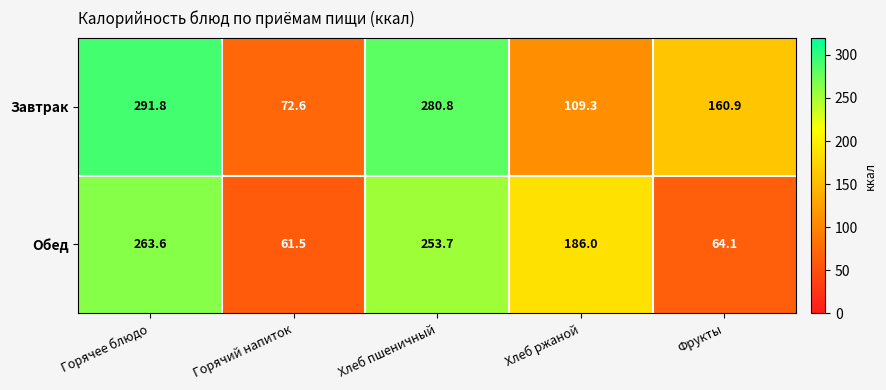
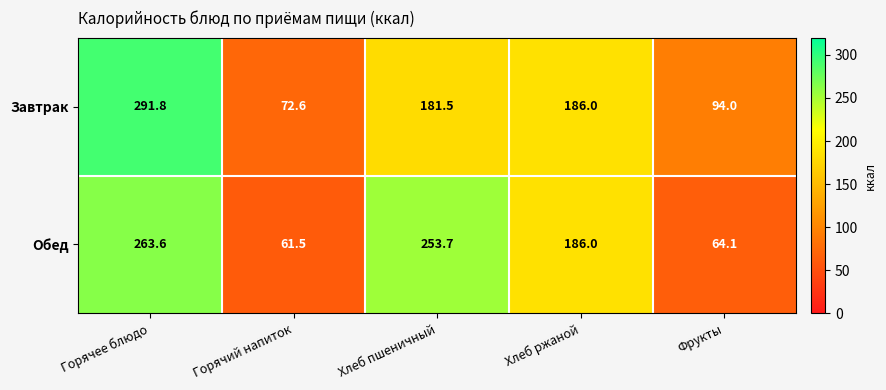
  {
    "Завтрак": {
      "Горячее блюдо": 291.8,
      "Горячий напиток": 72.6,
-     "Хлеб пшеничный": 280.8,
-     "Хлеб ржаной": 109.3,
-     "Фрукты": 160.9
+     "Хлеб пшеничный": 181.5,
+     "Хлеб ржаной": 186.0,
+     "Фрукты": 94.0
    },
    "Обед": {
      "Горячее блюдо": 263.6,
      "Горячий напиток": 61.5,
      "Хлеб пшеничный": 253.7,
      "Хлеб ржаной": 186.0,
      "Фрукты": 64.1
    }
  }
